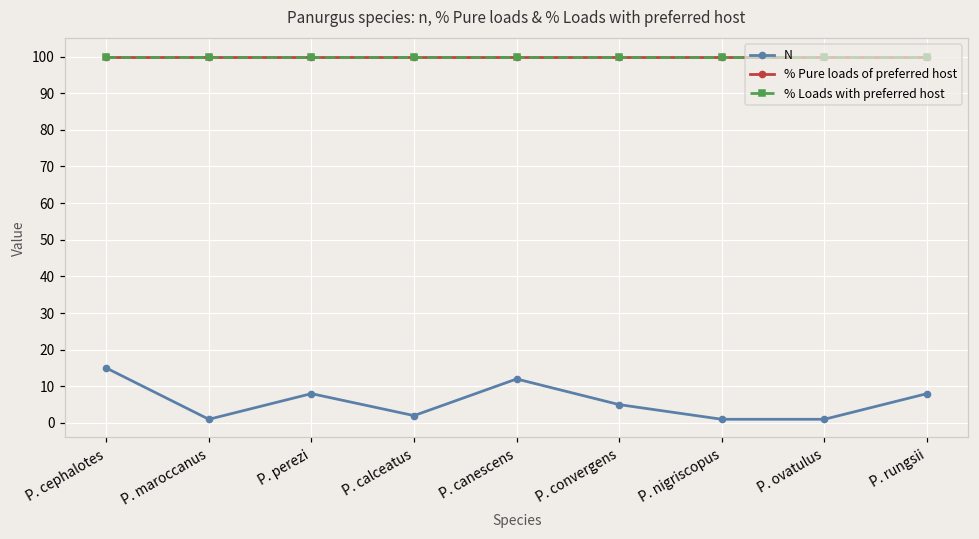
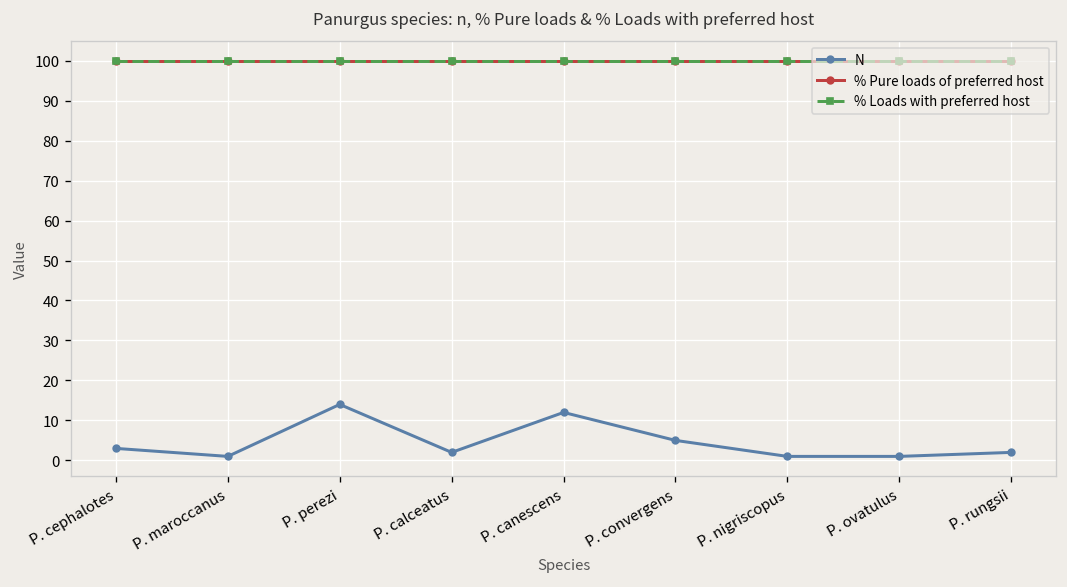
  {
    "N": {
-     "P. cephalotes": 15,
+     "P. cephalotes": 3,
      "P. maroccanus": 1,
-     "P. perezi": 8,
+     "P. perezi": 14,
      "P. calceatus": 2,
      "P. canescens": 12,
      "P. convergens": 5,
      "P. nigriscopus": 1,
      "P. ovatulus": 1,
-     "P. rungsii": 8
+     "P. rungsii": 2
    },
    "% Loads with preferred host": {
      "P. cephalotes": 100,
      "P. maroccanus": 100,
      "P. perezi": 100,
      "P. calceatus": 100,
      "P. canescens": 100,
      "P. convergens": 100,
      "P. nigriscopus": 100
    }
  }
